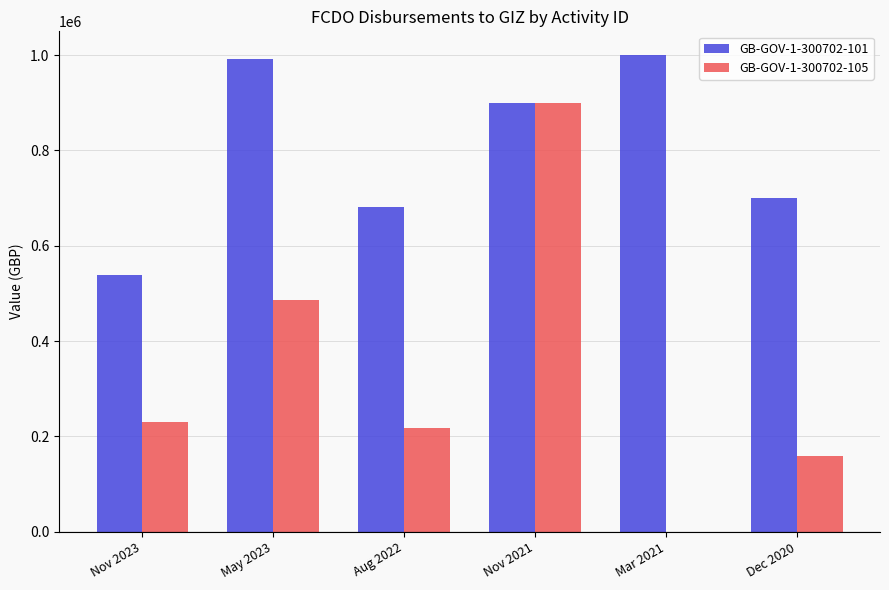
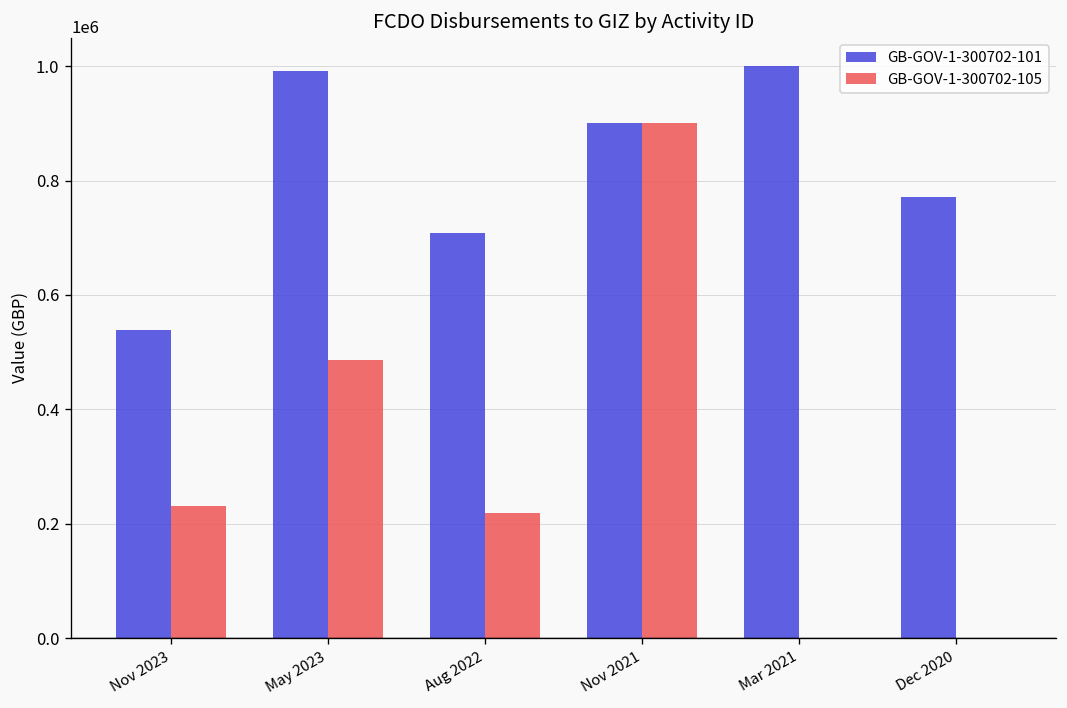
  {
    "GB-GOV-1-300702-101": {
      "Nov 2023": 540000,
      "May 2023": 990000,
-     "Aug 2022": 680000,
+     "Aug 2022": 710000,
      "Nov 2021": 900000,
      "Mar 2021": 1000000,
-     "Dec 2020": 700000
+     "Dec 2020": 770000
    },
    "GB-GOV-1-300702-105": {
      "Nov 2023": 230000,
      "May 2023": 490000,
      "Aug 2022": 220000,
      "Nov 2021": 900000,
      "Mar 2021": 0,
-     "Dec 2020": 160000
+     "Dec 2020": 0
    }
  }
